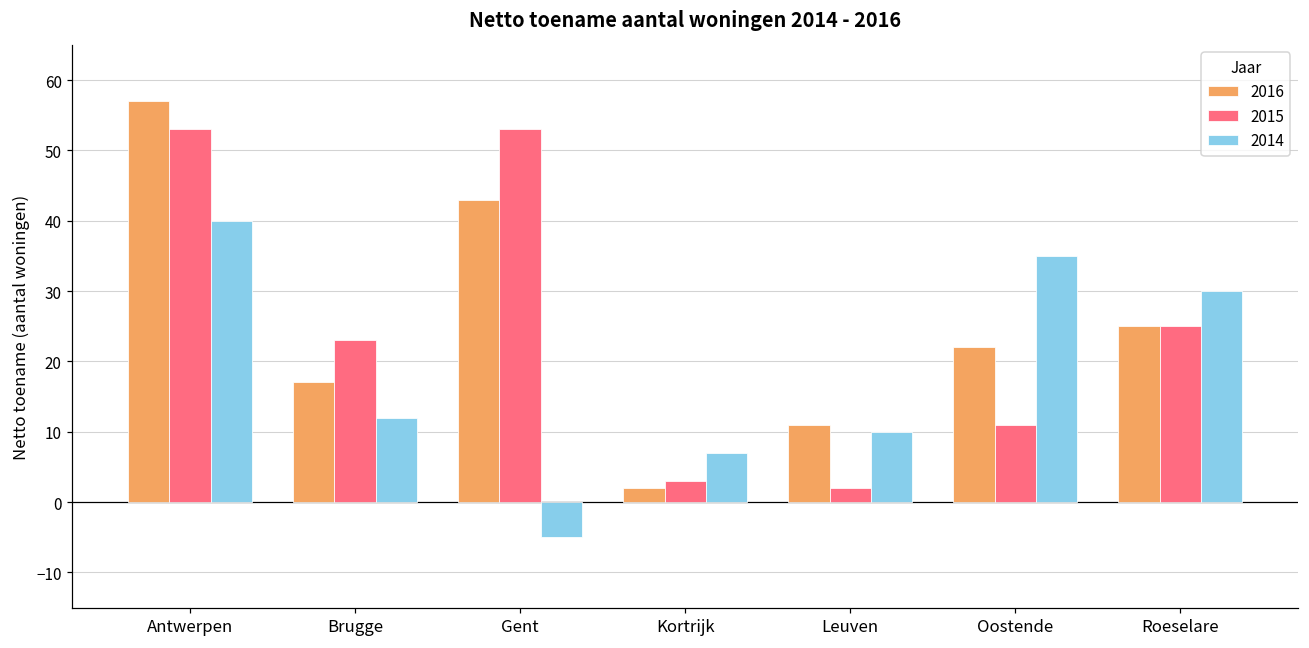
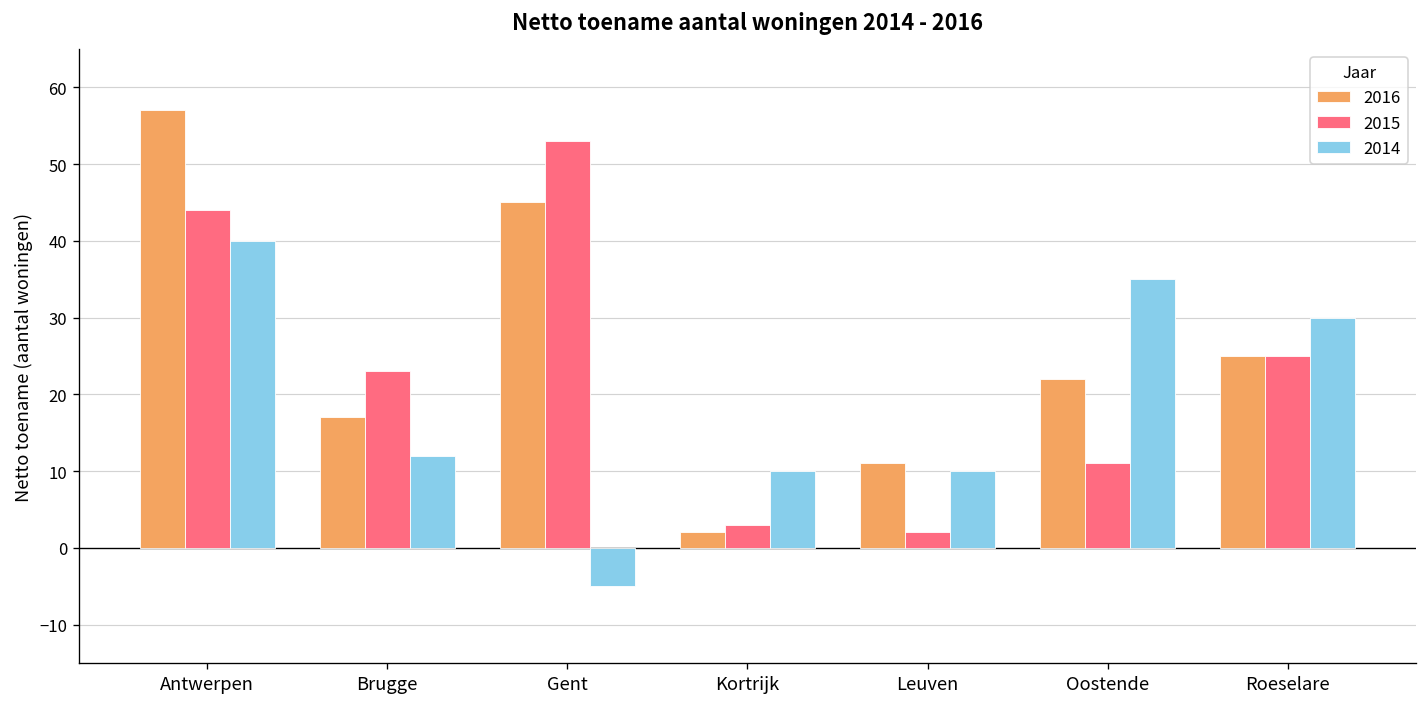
  {
    "2016": {
      "Antwerpen": 57,
      "Brugge": 17,
-     "Gent": 43,
+     "Gent": 45,
      "Kortrijk": 2,
      "Leuven": 11,
      "Oostende": 22,
      "Roeselare": 25
    },
    "2015": {
-     "Antwerpen": 53,
+     "Antwerpen": 44,
      "Brugge": 23,
      "Gent": 53,
      "Kortrijk": 3,
      "Leuven": 2,
      "Oostende": 11,
      "Roeselare": 25
    },
    "2014": {
      "Antwerpen": 40,
      "Brugge": 12,
      "Gent": -5,
-     "Kortrijk": 7,
+     "Kortrijk": 10,
      "Leuven": 10,
      "Oostende": 35,
      "Roeselare": 30
    }
  }
